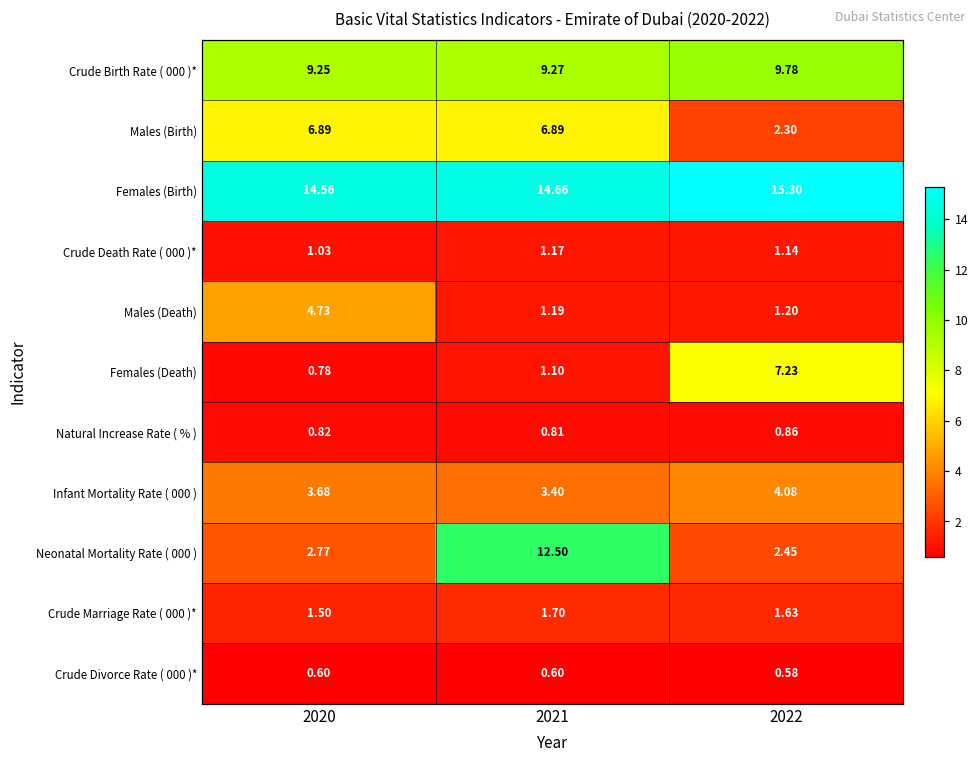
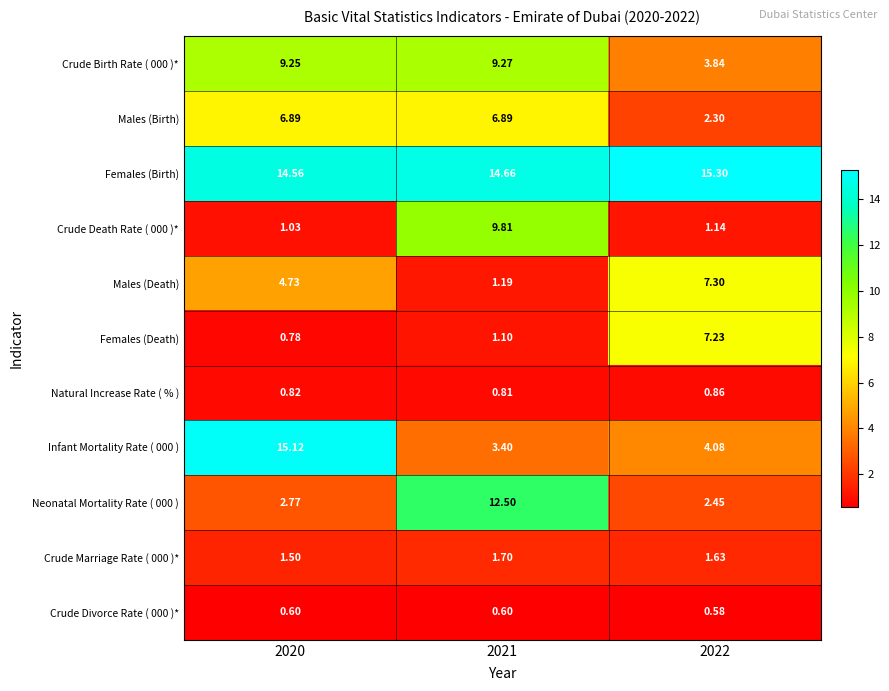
  {
    "Crude Birth Rate ( 000 )*": {
      "2020": 9.25,
      "2021": 9.27,
-     "2022": 9.78
+     "2022": 3.84
    },
    "Males (Birth)": {
      "2020": 6.89,
      "2021": 6.89,
      "2022": 2.30
    },
    "Females (Birth)": {
      "2020": 14.56,
      "2021": 14.66,
      "2022": 15.30
    },
    "Crude Death Rate ( 000 )*": {
      "2020": 1.03,
-     "2021": 1.17,
+     "2021": 9.81,
      "2022": 1.14
    },
    "Males (Death)": {
      "2020": 4.73,
      "2021": 1.19,
-     "2022": 1.20
+     "2022": 7.30
    },
    "Females (Death)": {
      "2020": 0.78,
      "2021": 1.10,
      "2022": 7.23
    },
    "Natural Increase Rate ( % )": {
      "2020": 0.82,
      "2021": 0.81,
      "2022": 0.86
    },
    "Infant Mortality Rate ( 000 )": {
-     "2020": 3.68,
+     "2020": 15.12,
      "2021": 3.40,
      "2022": 4.08
    },
    "Neonatal Mortality Rate ( 000 )": {
      "2020": 2.77,
      "2021": 12.50,
      "2022": 2.45
    },
    "Crude Marriage Rate ( 000 )*": {
      "2020": 1.50,
      "2021": 1.70,
      "2022": 1.63
    },
    "Crude Divorce Rate ( 000 )*": {
      "2020": 0.60,
      "2021": 0.60,
      "2022": 0.58
    }
  }
